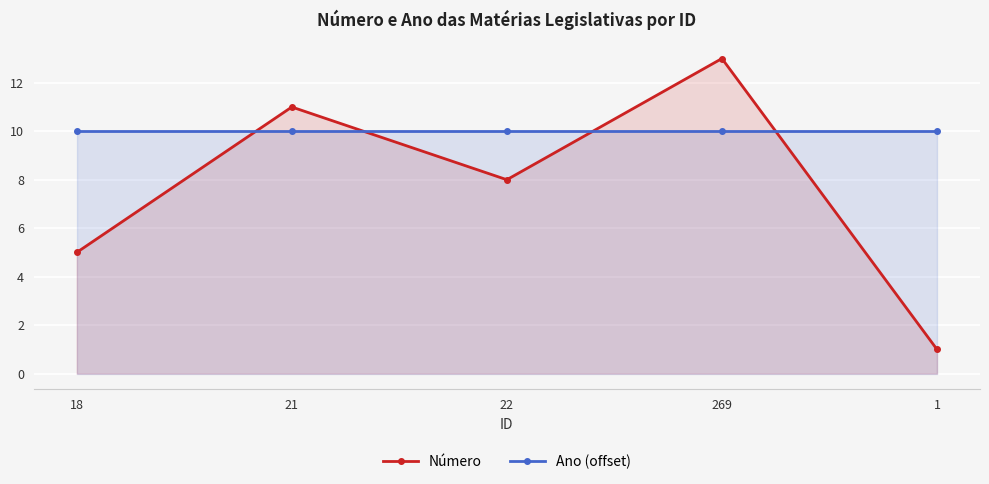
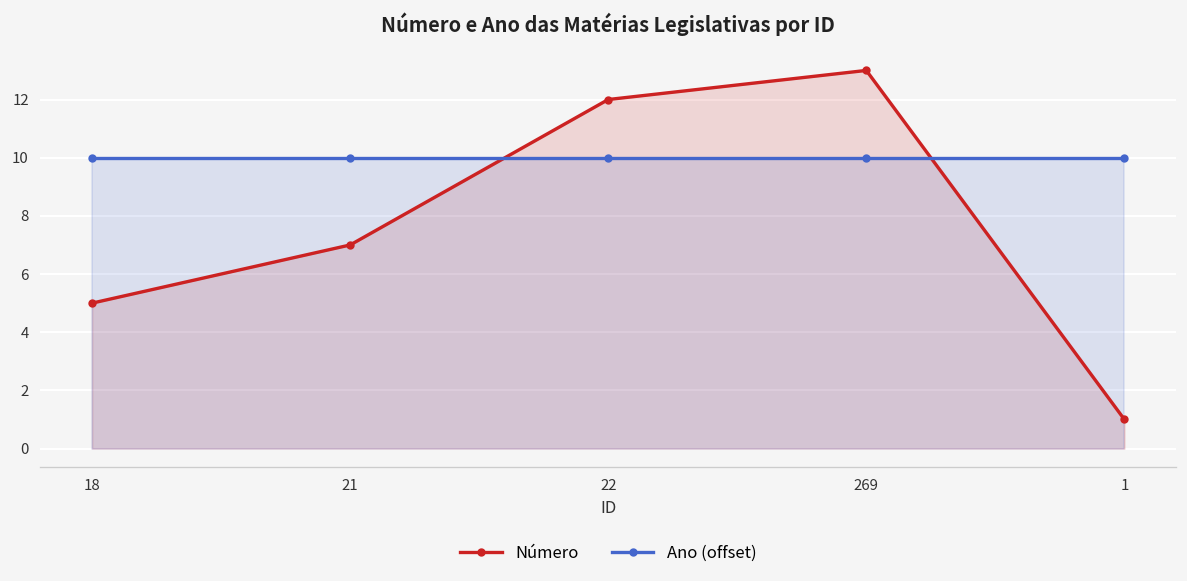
  {
    "Número": {
      "18": 5,
-     "21": 11,
-     "22": 8,
+     "21": 7,
+     "22": 12,
      "269": 13,
      "1": 1
    },
    "Ano (offset)": {
      "18": 10,
      "21": 10,
      "22": 10,
      "269": 10,
      "1": 10
    }
  }
